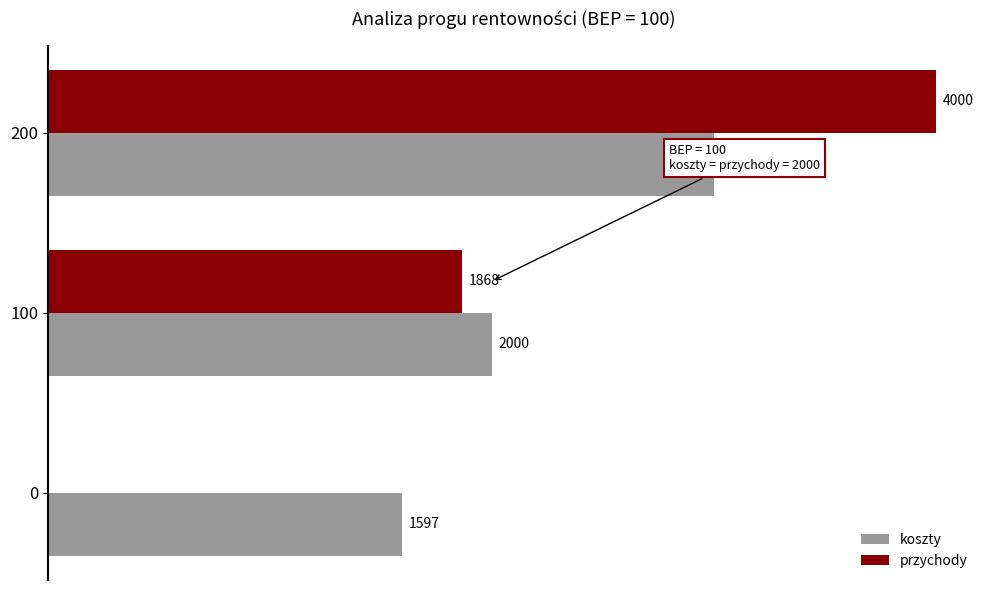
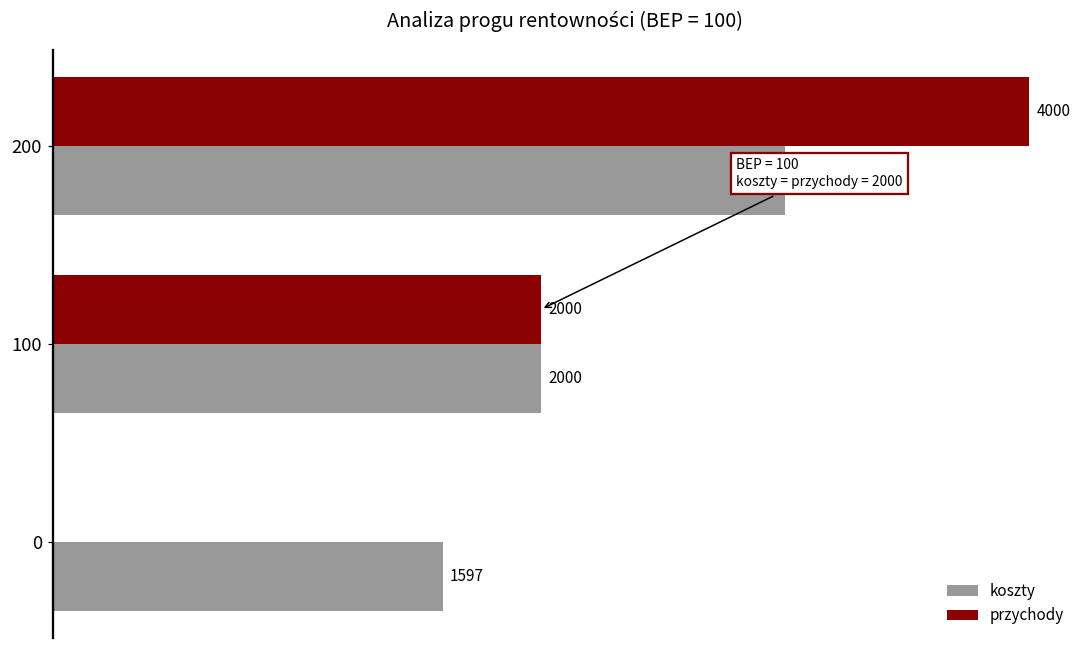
  {
    "koszty": {
      "100": 2000,
      "0": 1597
    },
    "przychody": {
      "200": 4000,
-     "100": 1868
+     "100": 2000
    }
  }
